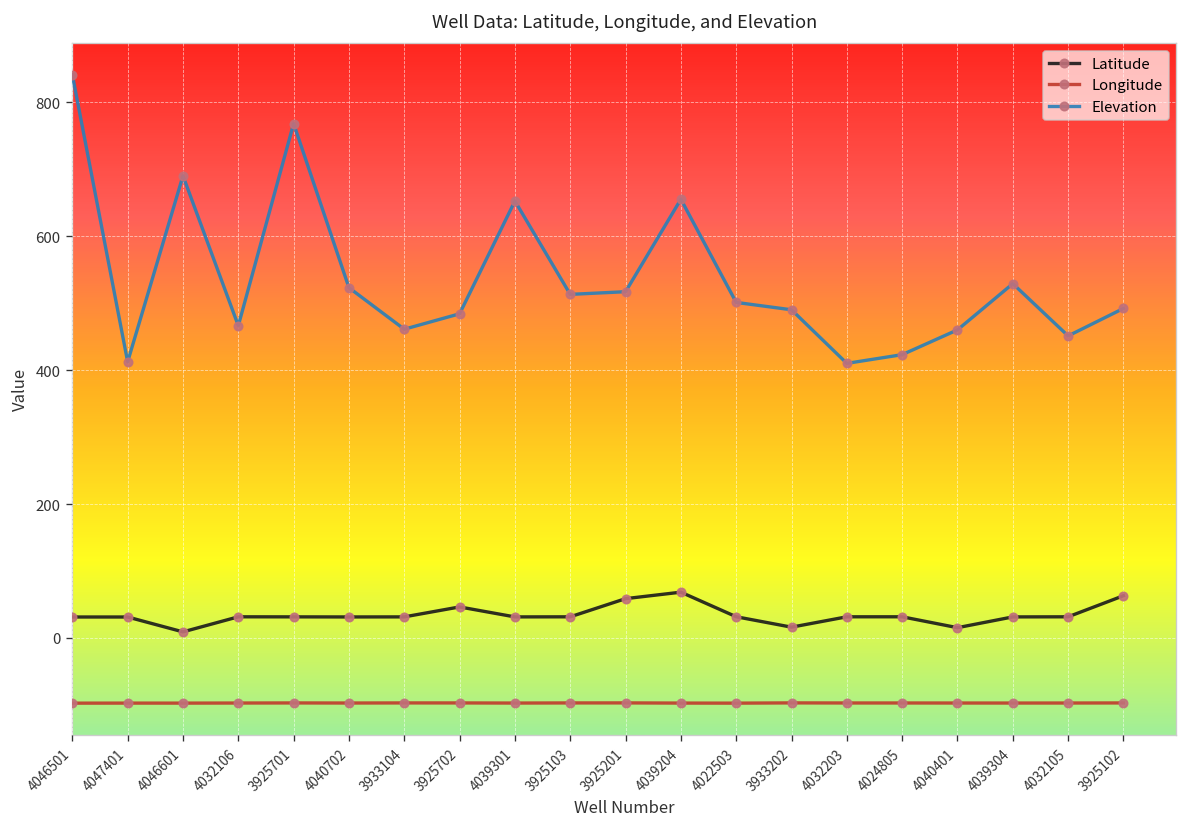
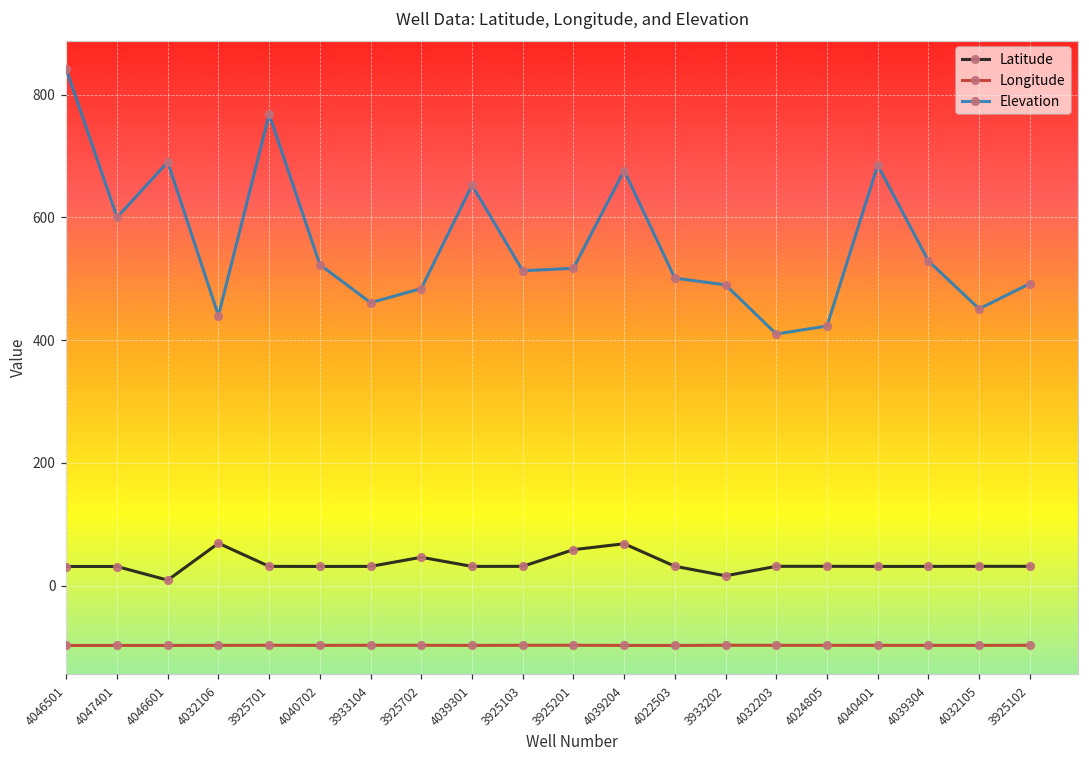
  {
    "Latitude": {
      "4046501": 30,
      "4047401": 30,
      "4046601": 10,
-     "4032106": 30,
+     "4032106": 70,
      "3925701": 30,
      "4040702": 30,
      "3933104": 30,
      "3925702": 50,
      "4039301": 30,
      "3925103": 30,
      "3925201": 60,
      "4039204": 70,
      "4022503": 30,
      "3933202": 20,
      "4032203": 30,
      "4024805": 30,
-     "4040401": 20,
+     "4040401": 30,
      "4039304": 30,
      "4032105": 30,
-     "3925102": 60
+     "3925102": 30
    },
    "Longitude": {
      "4046501": -100,
      "4047401": -100,
      "4046601": -100,
      "4032106": -100,
      "3925701": -100,
      "4040702": -100,
      "3933104": -100,
      "3925702": -100,
      "4039301": -100,
      "3925103": -100,
      "3925201": -100,
      "4039204": -100,
      "4022503": -100,
      "3933202": -100,
      "4032203": -100,
      "4024805": -100,
      "4040401": -100,
      "4039304": -100,
      "4032105": -100,
      "3925102": -100
    },
    "Elevation": {
      "4046501": 840,
-     "4047401": 410,
+     "4047401": 600,
      "4046601": 690,
-     "4032106": 470,
+     "4032106": 440,
      "3925701": 770,
      "4040702": 520,
      "3933104": 460,
      "3925702": 480,
      "4039301": 650,
      "3925103": 510,
      "3925201": 520,
-     "4039204": 660,
+     "4039204": 680,
      "4022503": 500,
      "3933202": 490,
      "4032203": 410,
      "4024805": 420,
-     "4040401": 460,
+     "4040401": 690,
      "4039304": 530,
      "4032105": 450,
      "3925102": 490
    }
  }
